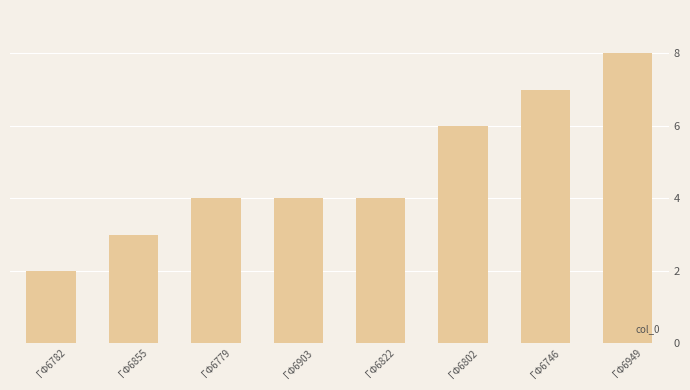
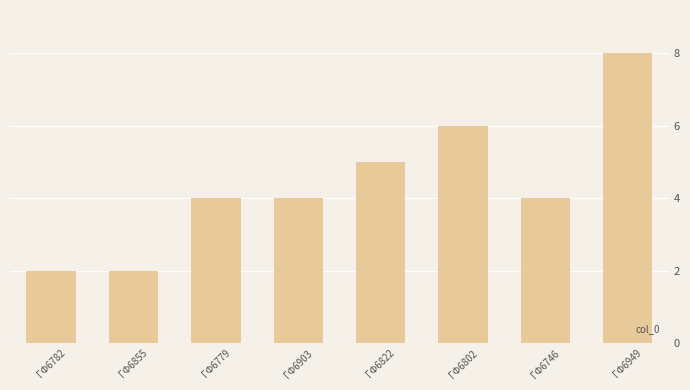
  {
    "ΓΦ6782": 2,
-   "ΓΦ6855": 3,
+   "ΓΦ6855": 2,
    "ΓΦ6779": 4,
    "ΓΦ6903": 4,
-   "ΓΦ6822": 4,
+   "ΓΦ6822": 5,
    "ΓΦ6802": 6,
-   "ΓΦ6746": 7,
+   "ΓΦ6746": 4,
    "ΓΦ6949": 8
  }
